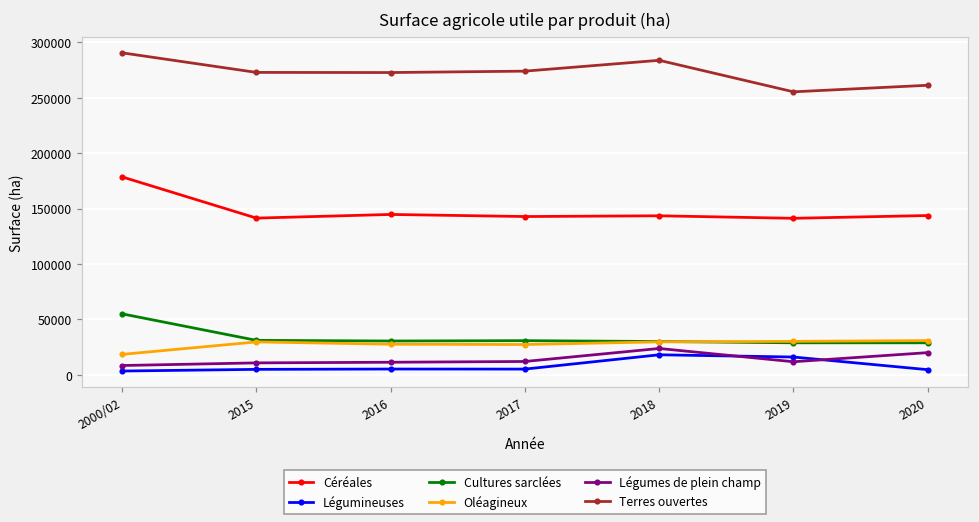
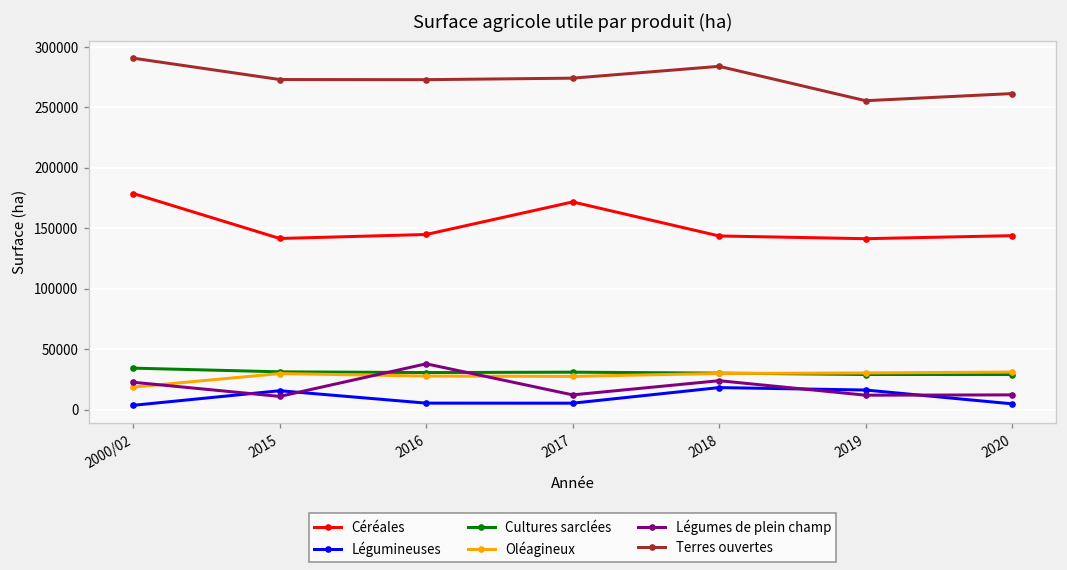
  {
    "Céréales": {
      "2000/02": 179000,
      "2015": 141000,
      "2016": 145000,
-     "2017": 143000,
+     "2017": 172000,
      "2018": 144000,
      "2019": 141000,
      "2020": 144000
    },
    "Légumineuses": {
      "2000/02": 4000,
-     "2015": 5000,
+     "2015": 16000,
      "2016": 5000,
      "2017": 5000,
      "2018": 18000,
      "2019": 16000,
      "2020": 5000
    },
    "Cultures sarclées": {
-     "2000/02": 55000,
+     "2000/02": 34000,
      "2016": 31000,
      "2017": 31000
    },
    "Oléagineux": {
      "2000/02": 19000,
      "2016": 28000,
      "2017": 27000
    },
    "Légumes de plein champ": {
-     "2000/02": 8000,
+     "2000/02": 23000,
      "2015": 11000,
-     "2016": 11000,
+     "2016": 38000,
      "2017": 12000,
      "2018": 24000,
      "2019": 12000,
-     "2020": 20000
+     "2020": 12000
    },
    "Terres ouvertes": {
      "2000/02": 290000,
      "2015": 273000,
      "2016": 273000,
      "2017": 274000,
      "2018": 284000,
      "2019": 255000,
      "2020": 261000
    }
  }
